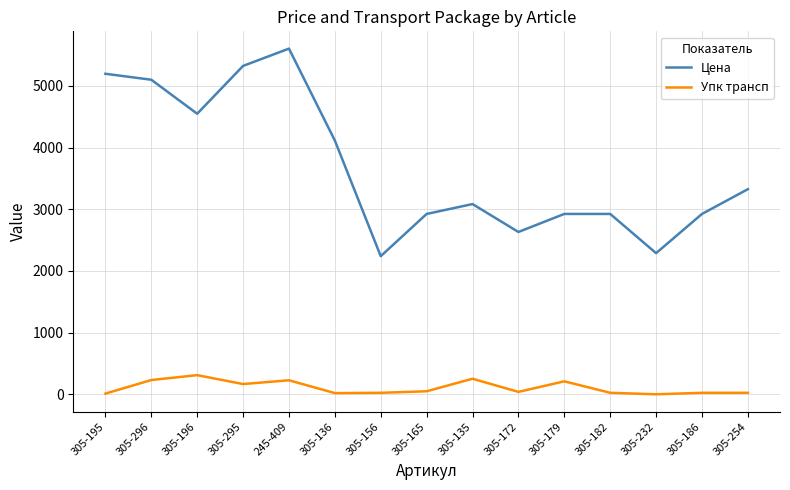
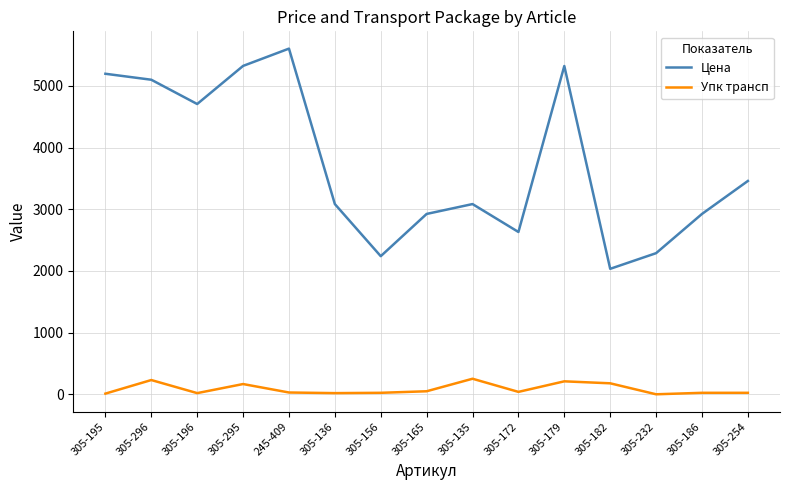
  {
    "Цена": {
      "305-195": 5200,
      "305-296": 5100,
-     "305-196": 4500,
+     "305-196": 4700,
      "305-295": 5300,
      "245-409": 5600,
-     "305-136": 4100,
+     "305-136": 3100,
      "305-156": 2200,
      "305-165": 2900,
      "305-135": 3100,
      "305-172": 2600,
-     "305-179": 2900,
-     "305-182": 2900,
+     "305-179": 5300,
+     "305-182": 2000,
      "305-232": 2300,
      "305-186": 2900,
-     "305-254": 3300
+     "305-254": 3500
    },
    "Упк трансп": {
      "305-195": 0,
      "305-296": 200,
-     "305-196": 300,
+     "305-196": 0,
      "305-295": 200,
-     "245-409": 200,
+     "245-409": 0,
      "305-136": 0,
      "305-156": 0,
      "305-165": 100,
      "305-135": 300,
      "305-172": 0,
      "305-179": 200,
-     "305-182": 0,
+     "305-182": 200,
      "305-232": 0,
      "305-186": 0,
      "305-254": 0
    }
  }
